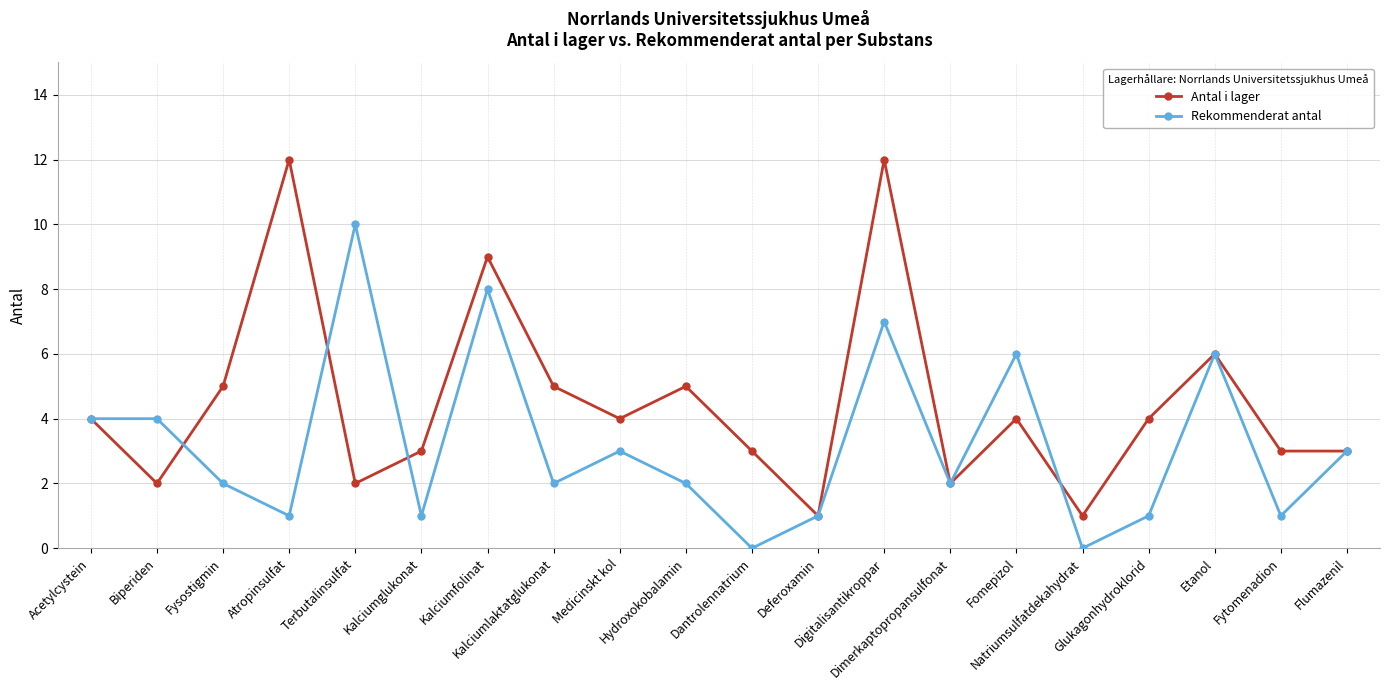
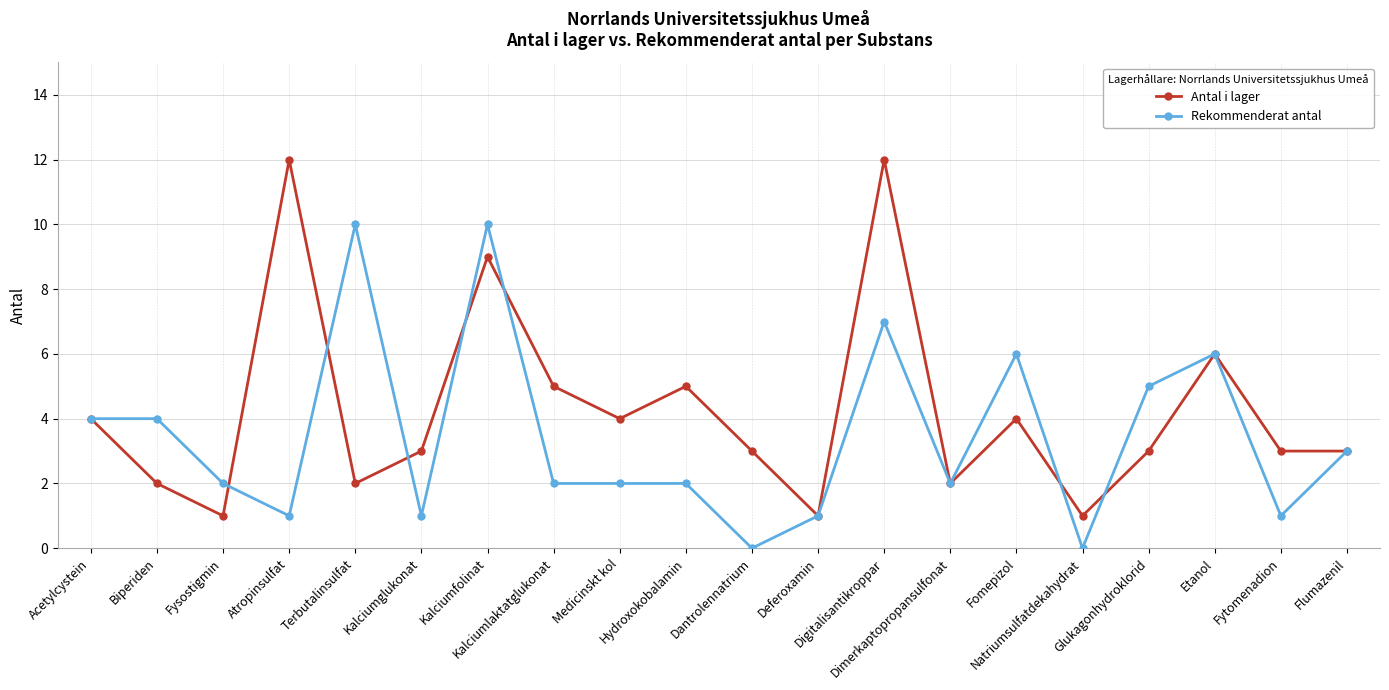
  {
    "Antal i lager": {
      "Biperiden": 2,
-     "Fysostigmin": 5,
+     "Fysostigmin": 1,
      "Atropinsulfat": 12,
      "Terbutalinsulfat": 2,
      "Kalciumglukonat": 3,
      "Kalciumfolinat": 9,
      "Kalciumlaktatglukonat": 5,
      "Medicinskt kol": 4,
      "Hydroxokobalamin": 5,
      "Dantrolennatrium": 3,
      "Digitalisantikroppar": 12,
      "Fomepizol": 4,
      "Natriumsulfatdekahydrat": 1,
-     "Glukagonhydroklorid": 4,
+     "Glukagonhydroklorid": 3,
      "Fytomenadion": 3
    },
    "Rekommenderat antal": {
      "Biperiden": 4,
      "Fysostigmin": 2,
      "Atropinsulfat": 1,
      "Terbutalinsulfat": 10,
      "Kalciumglukonat": 1,
-     "Kalciumfolinat": 8,
+     "Kalciumfolinat": 10,
      "Kalciumlaktatglukonat": 2,
-     "Medicinskt kol": 3,
+     "Medicinskt kol": 2,
      "Hydroxokobalamin": 2,
      "Dantrolennatrium": 0,
      "Digitalisantikroppar": 7,
      "Fomepizol": 6,
      "Natriumsulfatdekahydrat": 0,
-     "Glukagonhydroklorid": 1,
+     "Glukagonhydroklorid": 5,
      "Fytomenadion": 1
    }
  }
